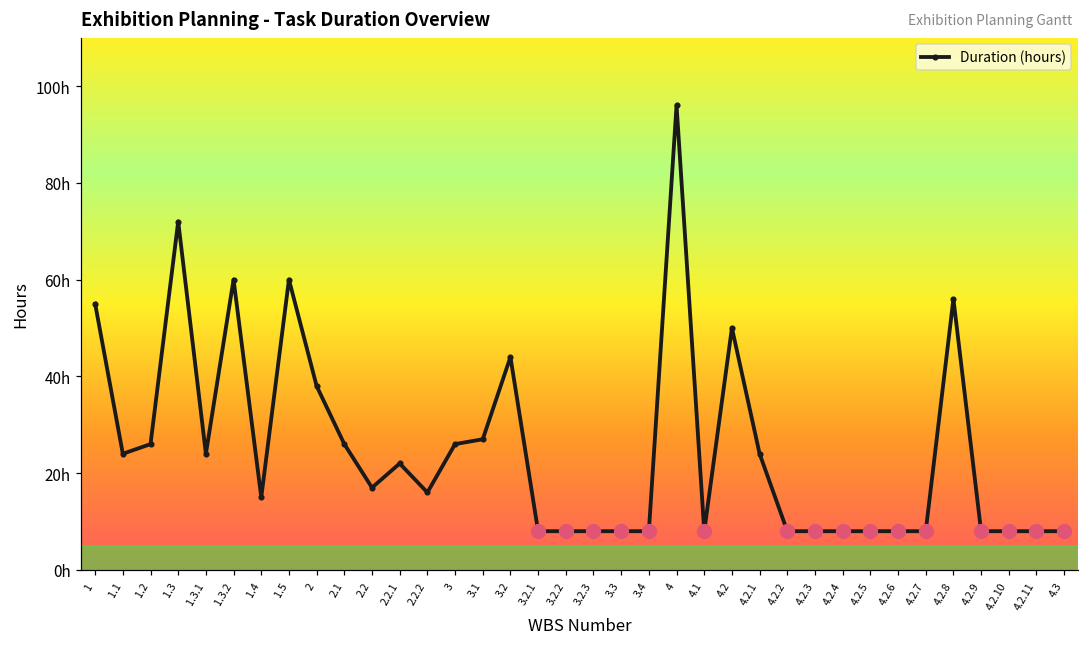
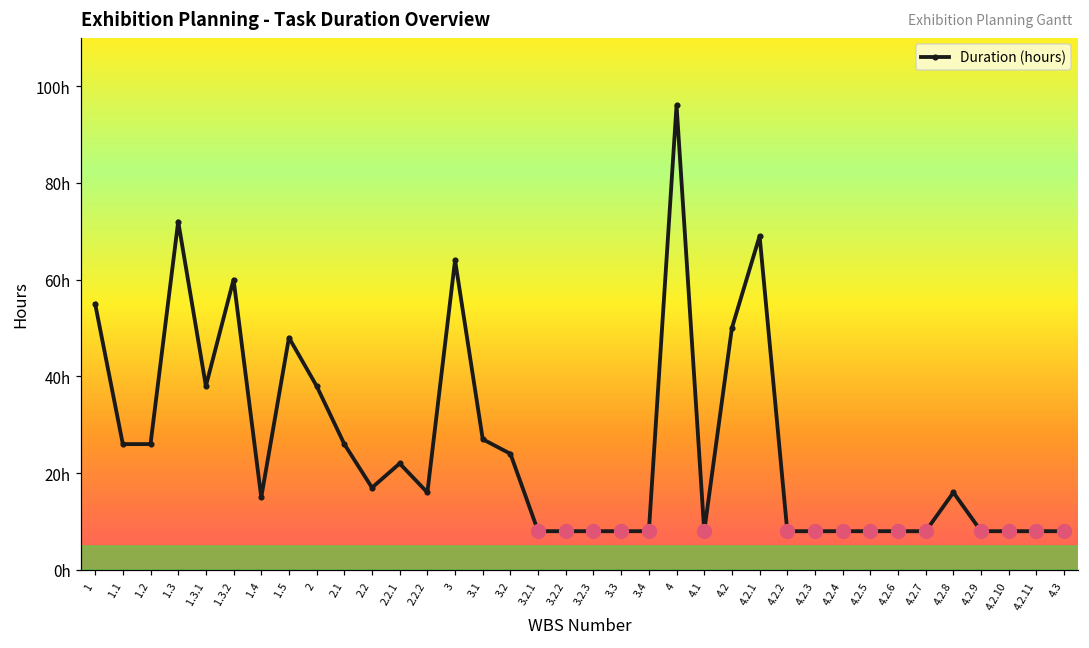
  {
    "Duration (hours)": {
      "1": "55h",
-     "1.1": "24h",
+     "1.1": "26h",
      "1.2": "26h",
      "1.3": "72h",
-     "1.3.1": "24h",
+     "1.3.1": "38h",
      "1.3.2": "60h",
      "1.4": "15h",
-     "1.5": "60h",
+     "1.5": "48h",
      "2": "38h",
      "2.1": "26h",
      "2.2": "17h",
      "2.2.1": "22h",
      "2.2.2": "16h",
-     "3": "26h",
+     "3": "64h",
      "3.1": "27h",
-     "3.2": "44h",
+     "3.2": "24h",
      "4": "96h",
      "4.2": "50h",
-     "4.2.1": "24h",
-     "4.2.8": "56h"
+     "4.2.1": "69h",
+     "4.2.8": "16h"
    }
  }
